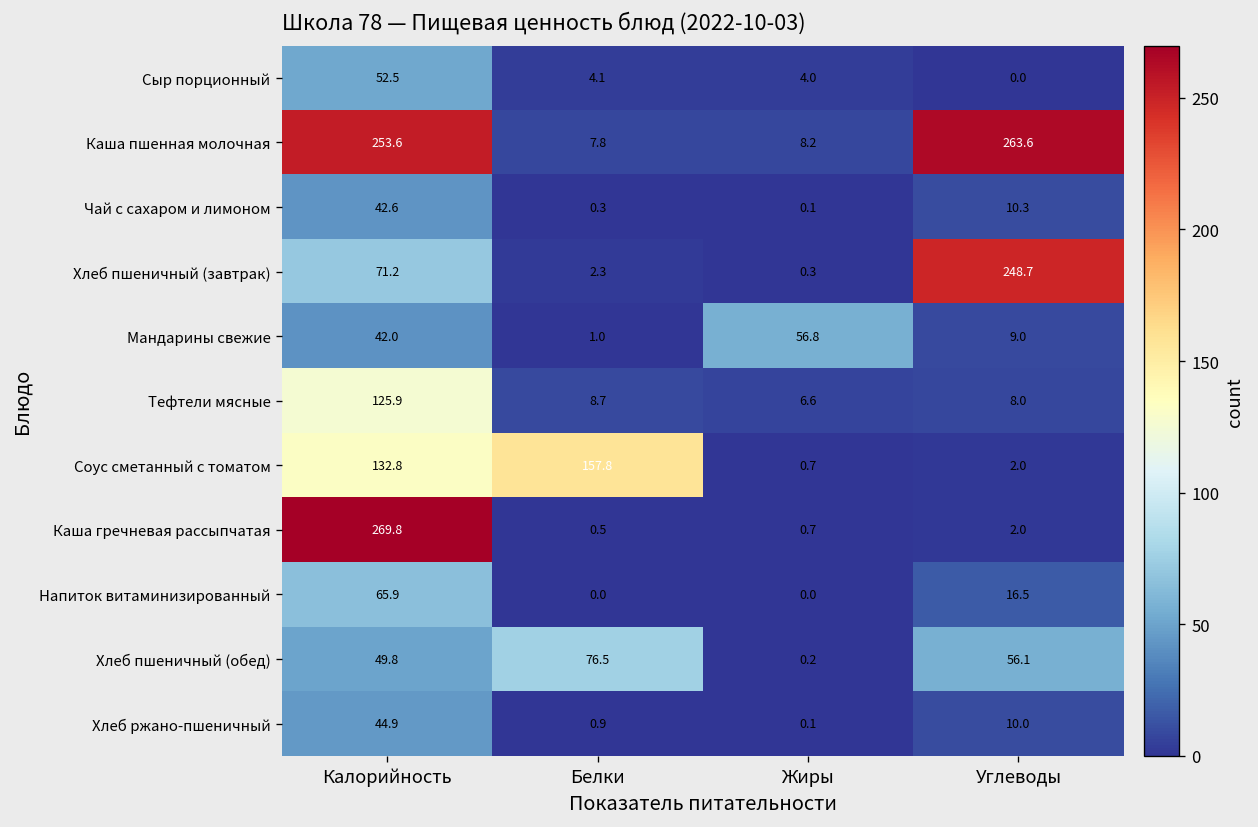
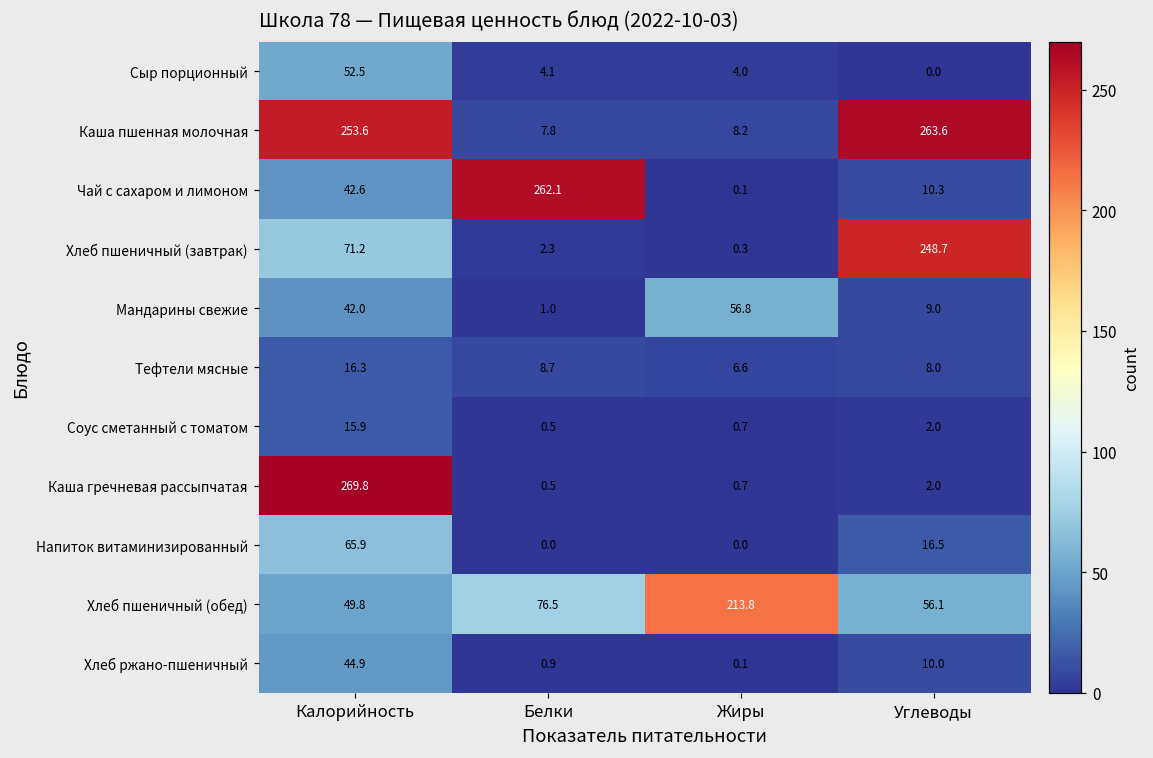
  {
    "Сыр порционный": {
      "Калорийность": 52.5,
      "Белки": 4.1,
      "Жиры": 4.0,
      "Углеводы": 0.0
    },
    "Каша пшенная молочная": {
      "Калорийность": 253.6,
      "Белки": 7.8,
      "Жиры": 8.2,
      "Углеводы": 263.6
    },
    "Чай с сахаром и лимоном": {
      "Калорийность": 42.6,
-     "Белки": 0.3,
+     "Белки": 262.1,
      "Жиры": 0.1,
      "Углеводы": 10.3
    },
    "Хлеб пшеничный (завтрак)": {
      "Калорийность": 71.2,
      "Белки": 2.3,
      "Жиры": 0.3,
      "Углеводы": 248.7
    },
    "Мандарины свежие": {
      "Калорийность": 42.0,
      "Белки": 1.0,
      "Жиры": 56.8,
      "Углеводы": 9.0
    },
    "Тефтели мясные": {
-     "Калорийность": 125.9,
+     "Калорийность": 16.3,
      "Белки": 8.7,
      "Жиры": 6.6,
      "Углеводы": 8.0
    },
    "Соус сметанный с томатом": {
-     "Калорийность": 132.8,
-     "Белки": 157.8,
+     "Калорийность": 15.9,
+     "Белки": 0.5,
      "Жиры": 0.7,
      "Углеводы": 2.0
    },
    "Каша гречневая рассыпчатая": {
      "Калорийность": 269.8,
      "Белки": 0.5,
      "Жиры": 0.7,
      "Углеводы": 2.0
    },
    "Напиток витаминизированный": {
      "Калорийность": 65.9,
      "Белки": 0.0,
      "Жиры": 0.0,
      "Углеводы": 16.5
    },
    "Хлеб пшеничный (обед)": {
      "Калорийность": 49.8,
      "Белки": 76.5,
-     "Жиры": 0.2,
+     "Жиры": 213.8,
      "Углеводы": 56.1
    },
    "Хлеб ржано-пшеничный": {
      "Калорийность": 44.9,
      "Белки": 0.9,
      "Жиры": 0.1,
      "Углеводы": 10.0
    }
  }
